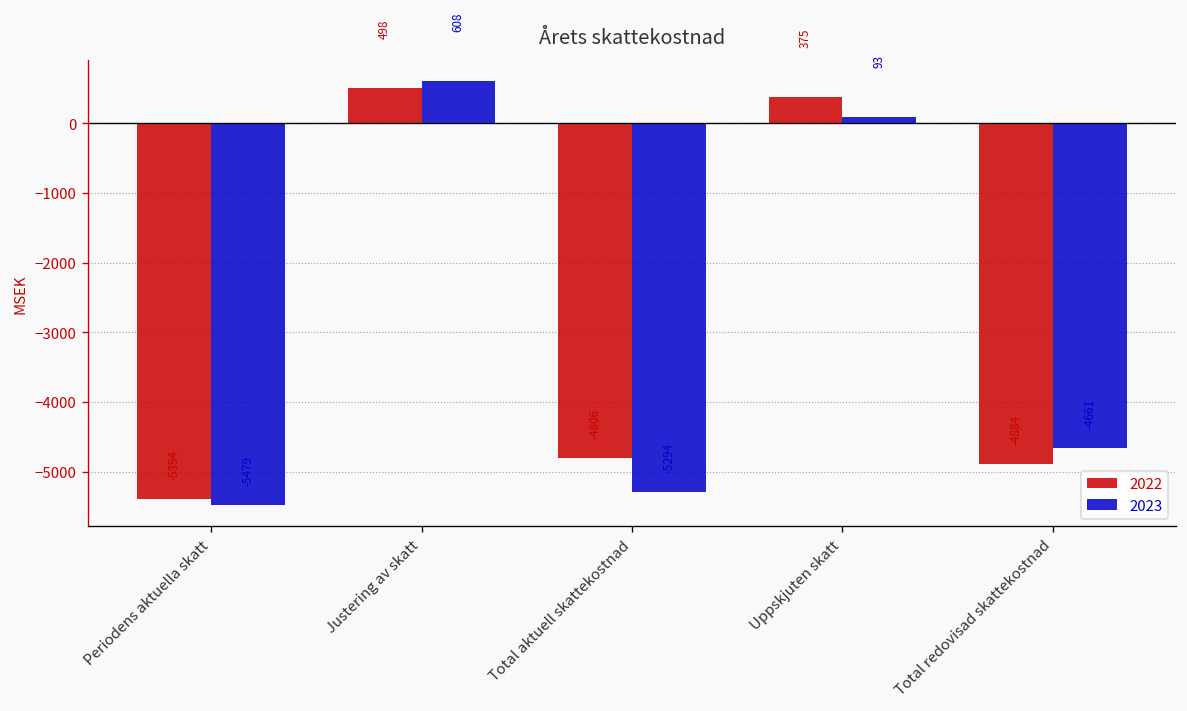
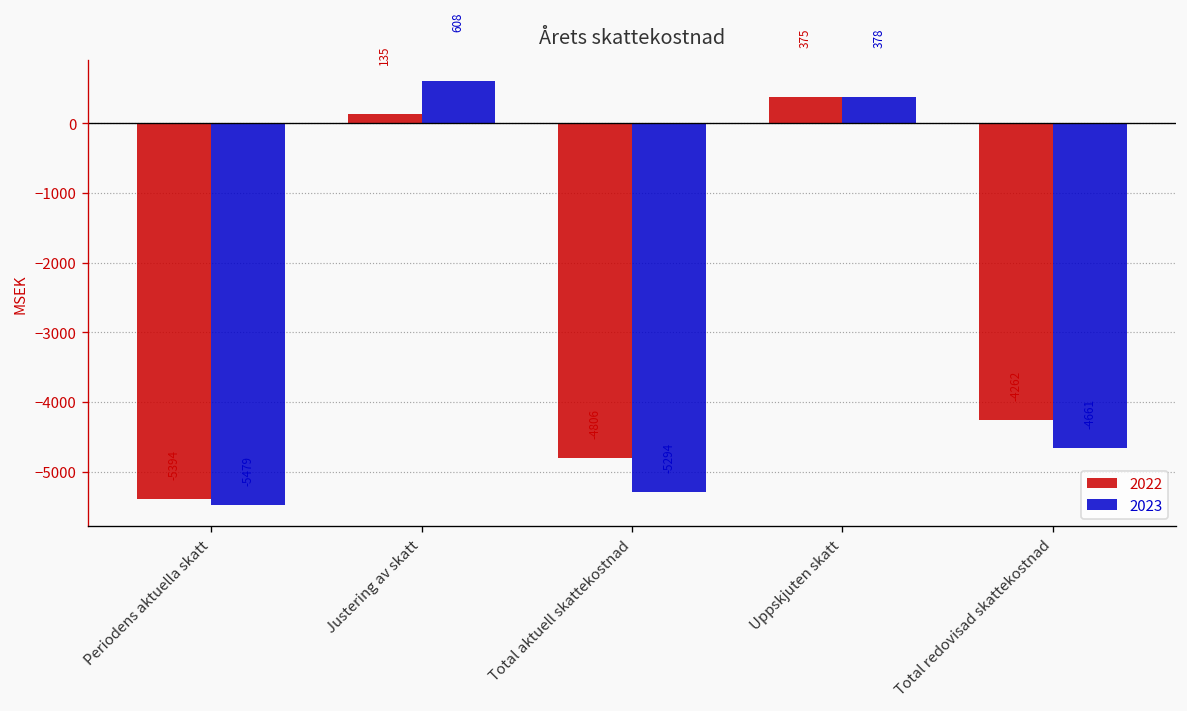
  {
    "2022": {
-     "Justering av skatt": 498,
-     "Total redovisad skattekostnad": -4900
+     "Justering av skatt": 135,
+     "Total redovisad skattekostnad": -4300
    },
    "2023": {
-     "Uppskjuten skatt": 93
+     "Uppskjuten skatt": 378
    }
  }
